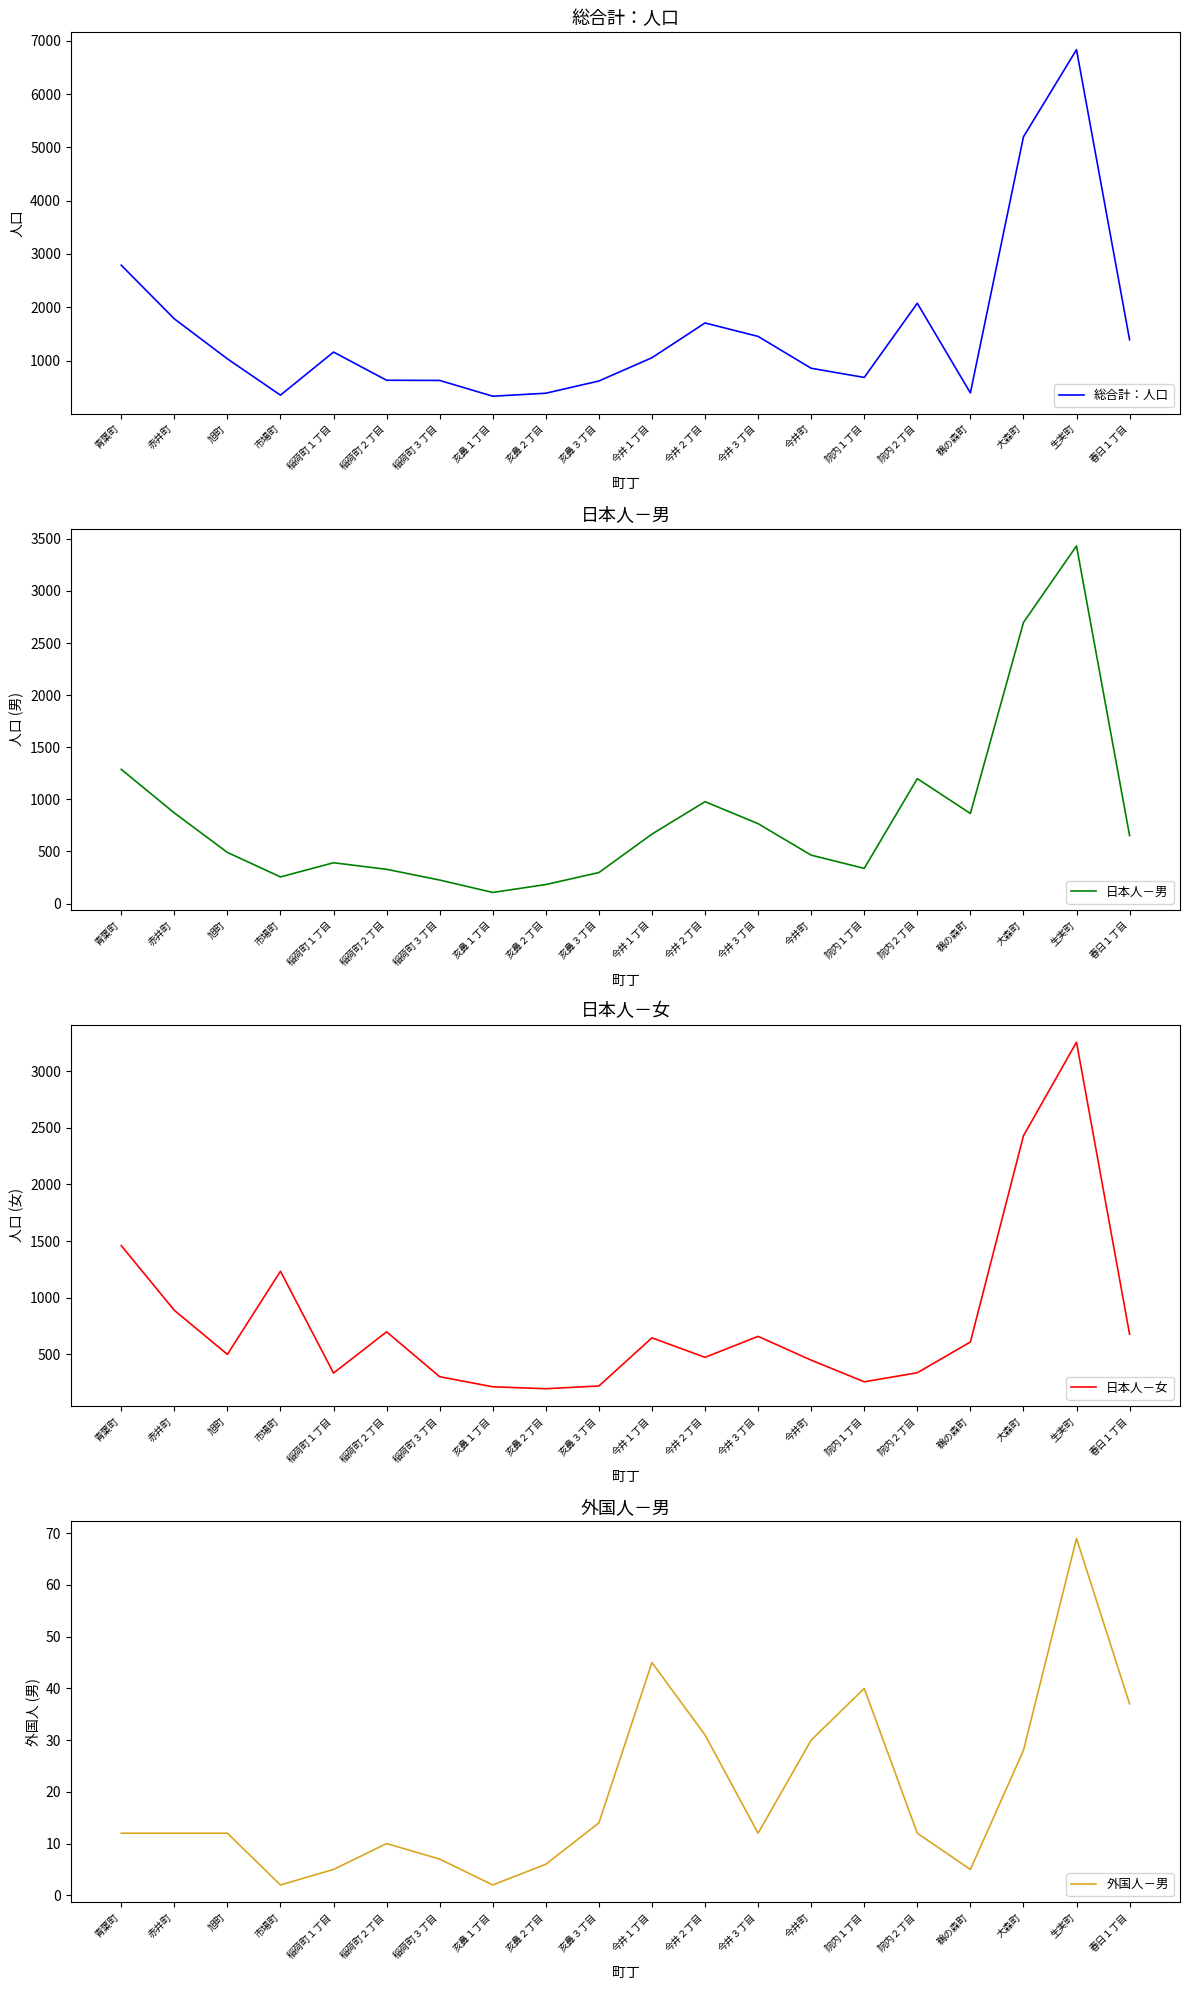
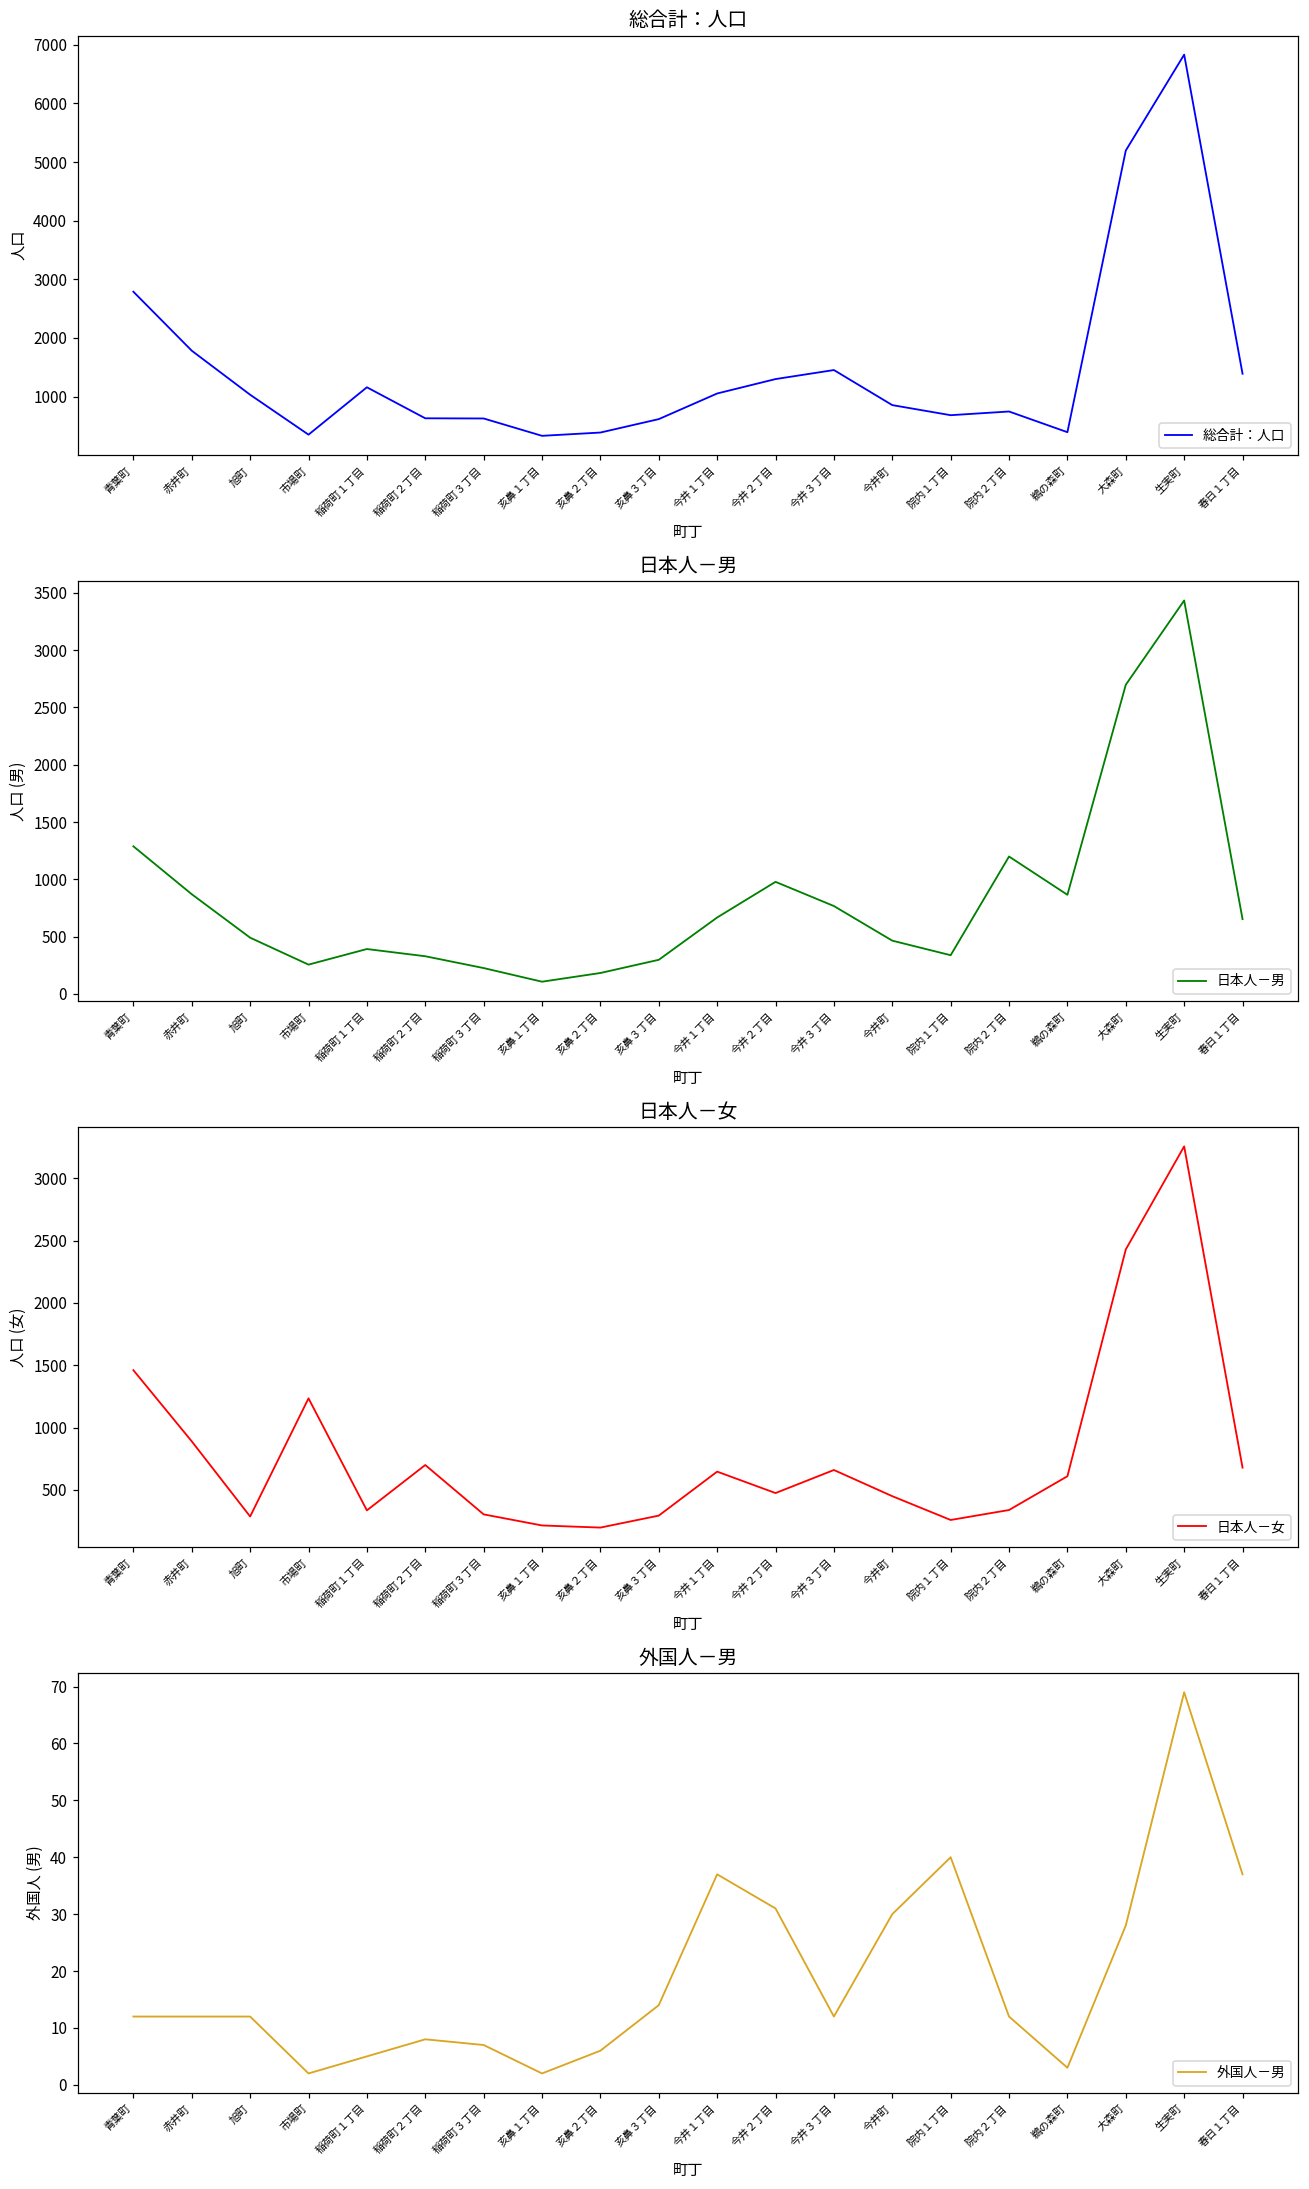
  {
    "総合計：人口": {
      "青葉町": 2800,
      "赤井町": 1800,
      "旭町": 1000,
      "市場町": 400,
      "稲荷町１丁目": 1200,
      "稲荷町２丁目": 600,
      "稲荷町３丁目": 600,
      "亥鼻１丁目": 300,
      "亥鼻２丁目": 400,
      "亥鼻３丁目": 600,
      "今井１丁目": 1100,
-     "今井２丁目": 1700,
+     "今井２丁目": 1300,
      "今井３丁目": 1500,
      "今井町": 900,
      "院内１丁目": 700,
-     "院内２丁目": 2100,
+     "院内２丁目": 700,
      "鵜の森町": 400,
      "大森町": 5200,
      "生実町": 6800,
      "春日１丁目": 1400
    },
    "日本人－男": {
      "青葉町": 1290,
      "赤井町": 870,
      "旭町": 490,
      "市場町": 260,
      "稲荷町１丁目": 390,
      "稲荷町２丁目": 330,
      "稲荷町３丁目": 230,
      "亥鼻１丁目": 110,
      "亥鼻２丁目": 180,
      "亥鼻３丁目": 300,
      "今井１丁目": 670,
      "今井２丁目": 980,
      "今井３丁目": 770,
      "今井町": 470,
      "院内１丁目": 340,
      "院内２丁目": 1200,
      "鵜の森町": 870,
      "大森町": 2700,
      "生実町": 3430,
      "春日１丁目": 650
    },
    "日本人－女": {
      "青葉町": 1460,
      "赤井町": 890,
-     "旭町": 500,
+     "旭町": 290,
      "市場町": 1230,
      "稲荷町１丁目": 340,
      "稲荷町２丁目": 700,
      "稲荷町３丁目": 300,
      "亥鼻１丁目": 210,
      "亥鼻２丁目": 200,
-     "亥鼻３丁目": 220,
+     "亥鼻３丁目": 290,
      "今井１丁目": 650,
      "今井２丁目": 470,
      "今井３丁目": 660,
      "今井町": 450,
      "院内１丁目": 260,
      "院内２丁目": 340,
      "鵜の森町": 610,
      "大森町": 2430,
      "生実町": 3260,
      "春日１丁目": 680
    },
    "外国人－男": {
      "青葉町": 12,
      "赤井町": 12,
      "旭町": 12,
      "市場町": 2,
      "稲荷町１丁目": 5,
-     "稲荷町２丁目": 10,
+     "稲荷町２丁目": 8,
      "稲荷町３丁目": 7,
      "亥鼻１丁目": 2,
      "亥鼻２丁目": 6,
      "亥鼻３丁目": 14,
-     "今井１丁目": 45,
+     "今井１丁目": 37,
      "今井２丁目": 31,
      "今井３丁目": 12,
      "今井町": 30,
      "院内１丁目": 40,
      "院内２丁目": 12,
-     "鵜の森町": 5,
+     "鵜の森町": 3,
      "大森町": 28,
      "生実町": 69,
      "春日１丁目": 37
    }
  }
